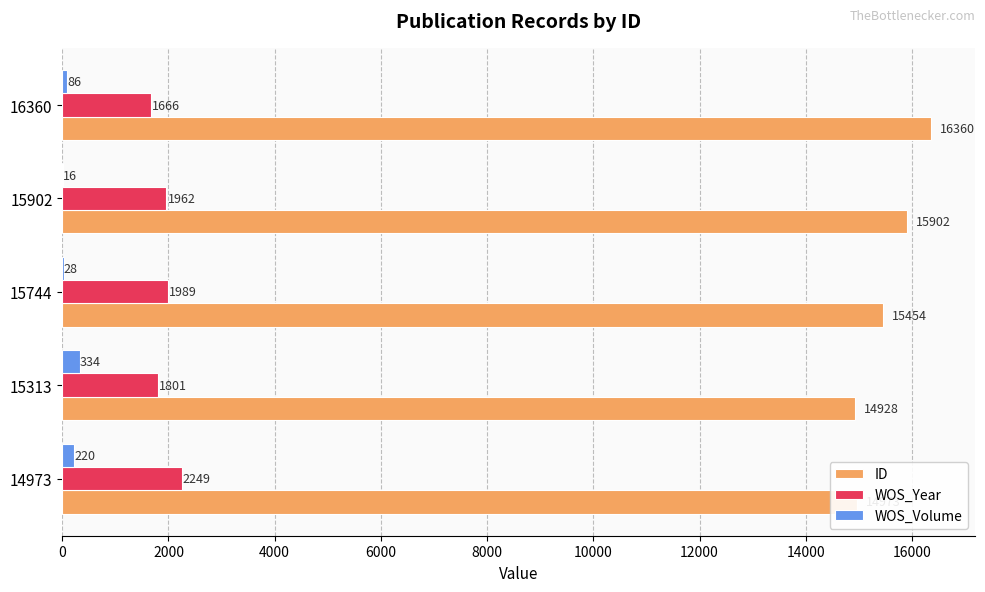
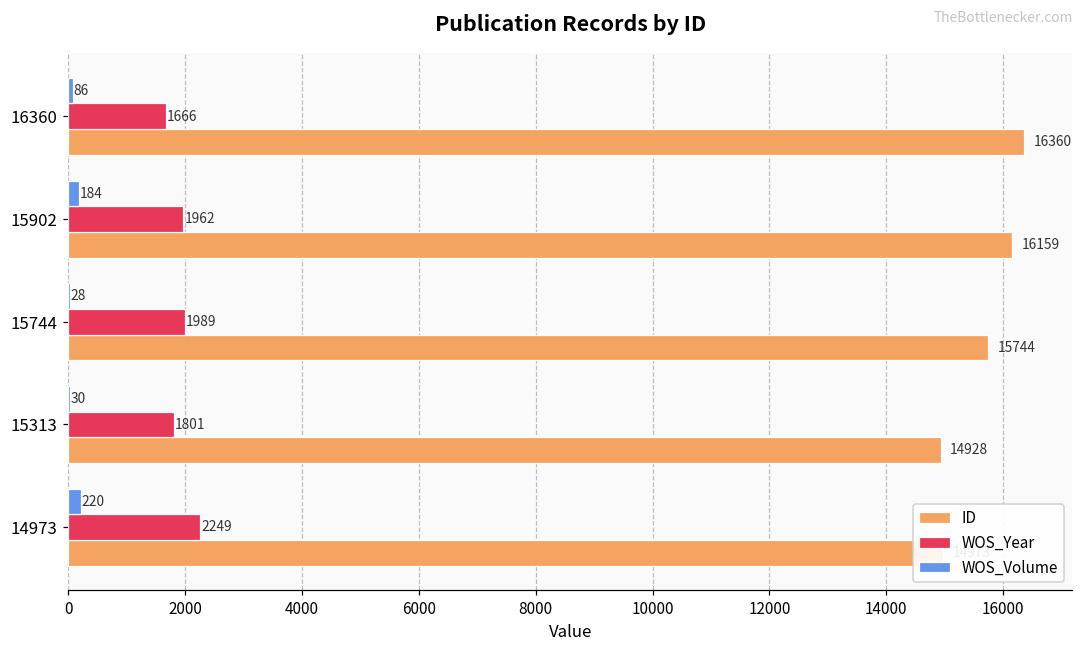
  {
    "ID": {
      "16360": 16360,
-     "15902": 15902,
-     "15744": 15454,
+     "15902": 16159,
+     "15744": 15744,
      "15313": 14928
    },
    "WOS_Year": {
      "16360": 1666,
      "15902": 1962,
      "15744": 1989,
      "15313": 1801,
      "14973": 2249
    },
    "WOS_Volume": {
      "16360": 86,
-     "15902": 16,
+     "15902": 184,
      "15744": 28,
-     "15313": 334,
+     "15313": 30,
      "14973": 220
    }
  }
